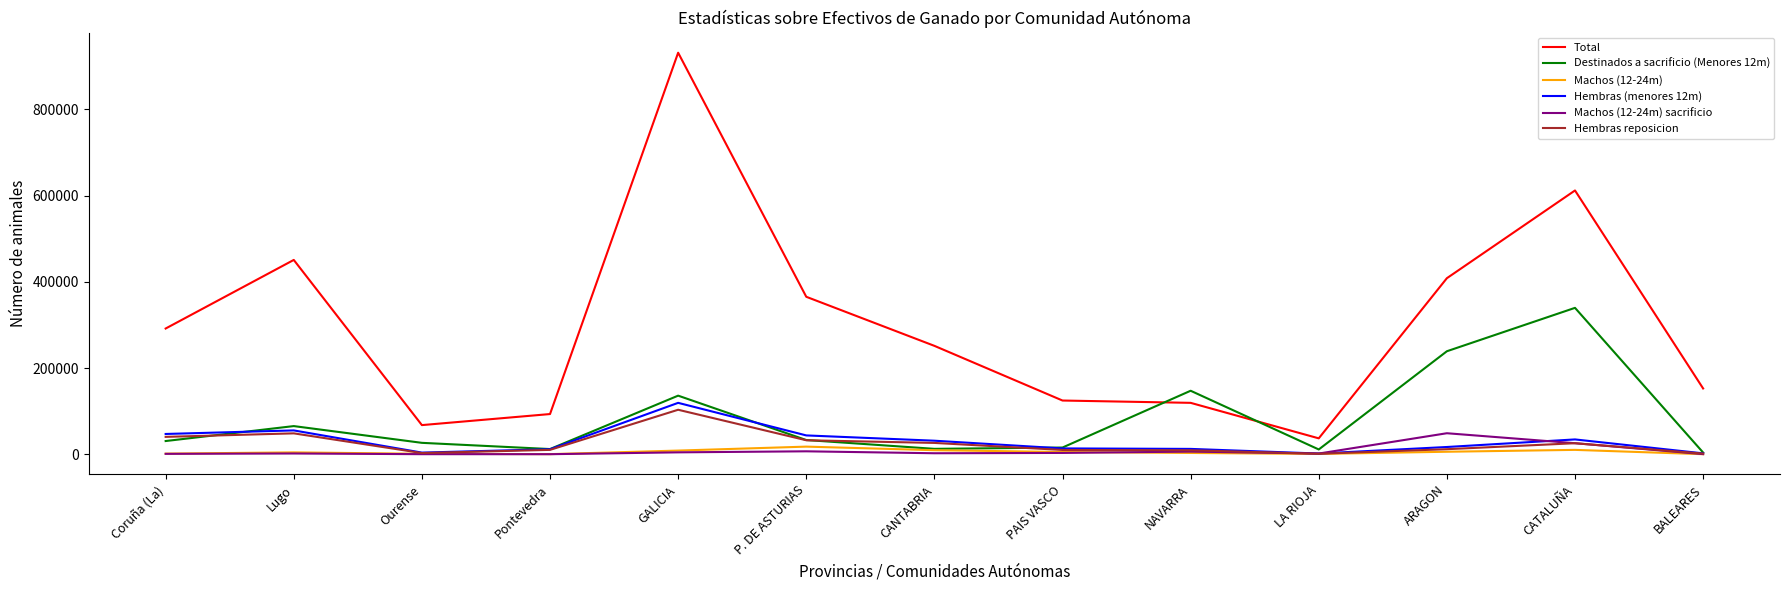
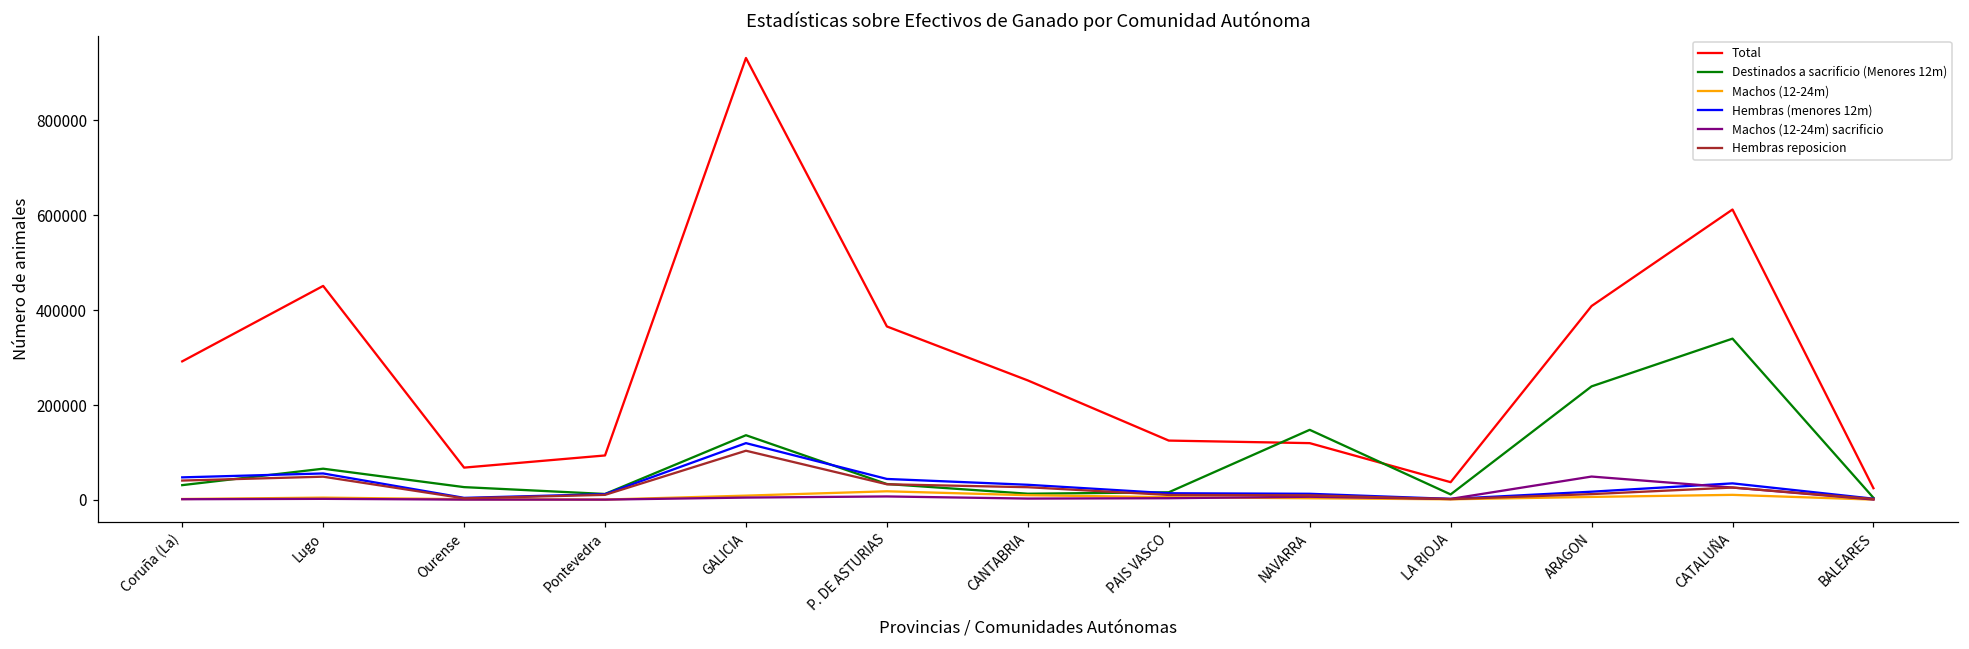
  {
    "Total": {
      "Coruña (La)": 290000,
      "Lugo": 450000,
      "Ourense": 70000,
      "Pontevedra": 90000,
      "GALICIA": 930000,
      "P. DE ASTURIAS": 370000,
      "CANTABRIA": 250000,
      "PAIS VASCO": 130000,
      "NAVARRA": 120000,
      "LA RIOJA": 40000,
      "ARAGON": 410000,
      "CATALUÑA": 610000,
-     "BALEARES": 150000
+     "BALEARES": 20000
    },
    "Destinados a sacrificio (Menores 12m)": {
      "Coruña (La)": 30000,
      "Lugo": 70000,
      "Ourense": 30000,
      "GALICIA": 140000,
      "NAVARRA": 150000,
      "LA RIOJA": 10000,
      "ARAGON": 240000,
      "CATALUÑA": 340000
    },
    "Machos (12-24m)": {
      "P. DE ASTURIAS": 20000,
      "CATALUÑA": 10000
    },
    "Hembras (menores 12m)": {
      "Coruña (La)": 50000,
      "Lugo": 60000,
      "GALICIA": 120000,
      "P. DE ASTURIAS": 40000,
      "CATALUÑA": 30000
    },
    "Machos (12-24m) sacrificio": {
      "P. DE ASTURIAS": 10000,
      "CANTABRIA": 0,
      "ARAGON": 50000
    },
    "Hembras reposicion": {
      "Coruña (La)": 40000,
      "Lugo": 50000,
      "GALICIA": 100000
    }
  }
